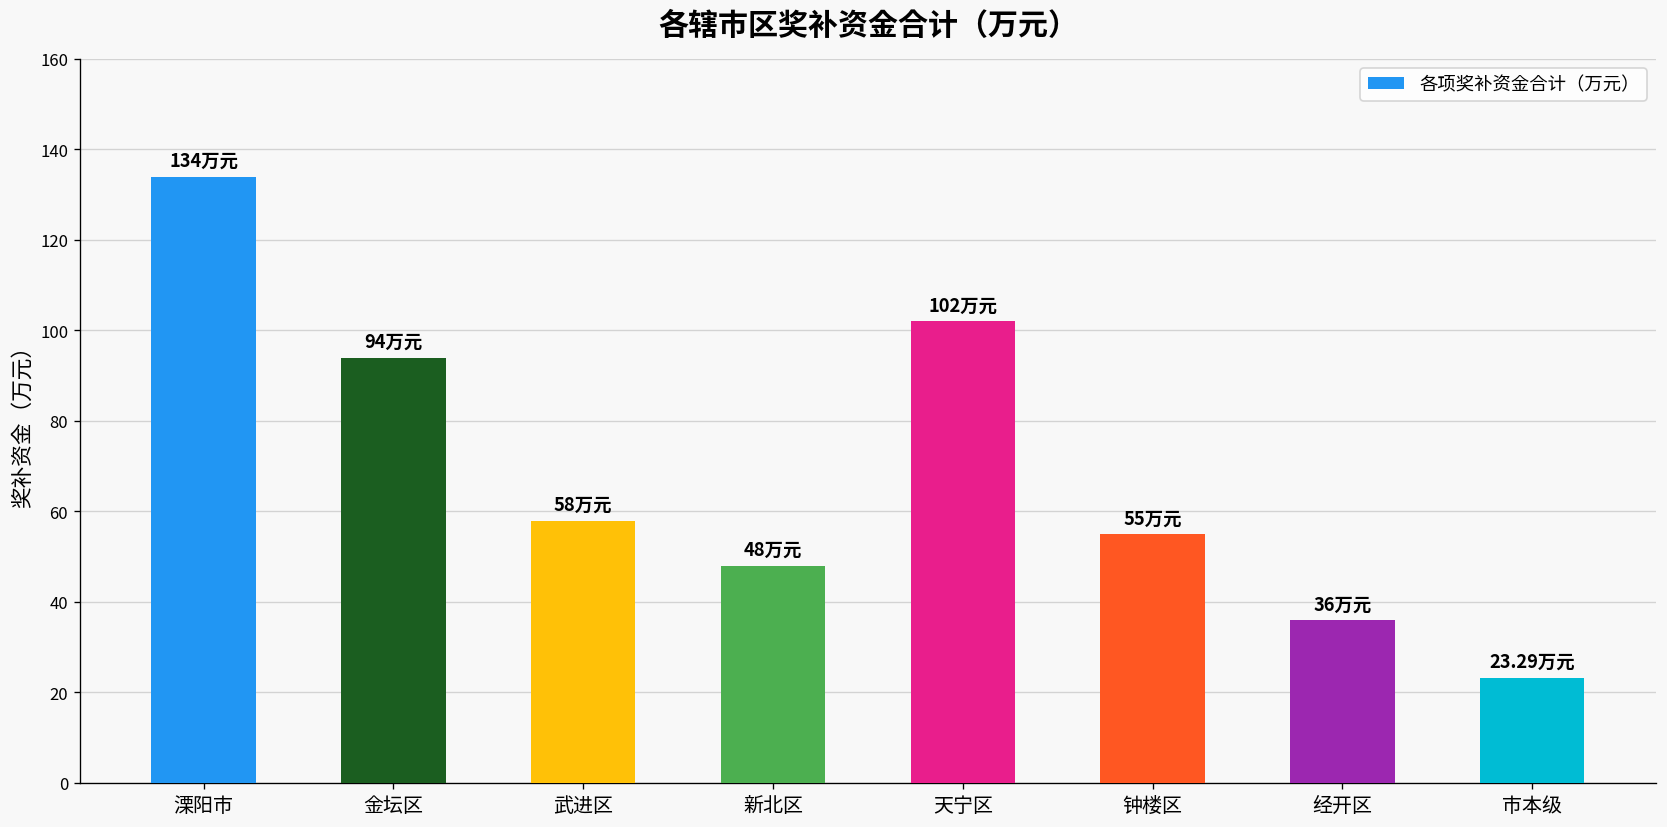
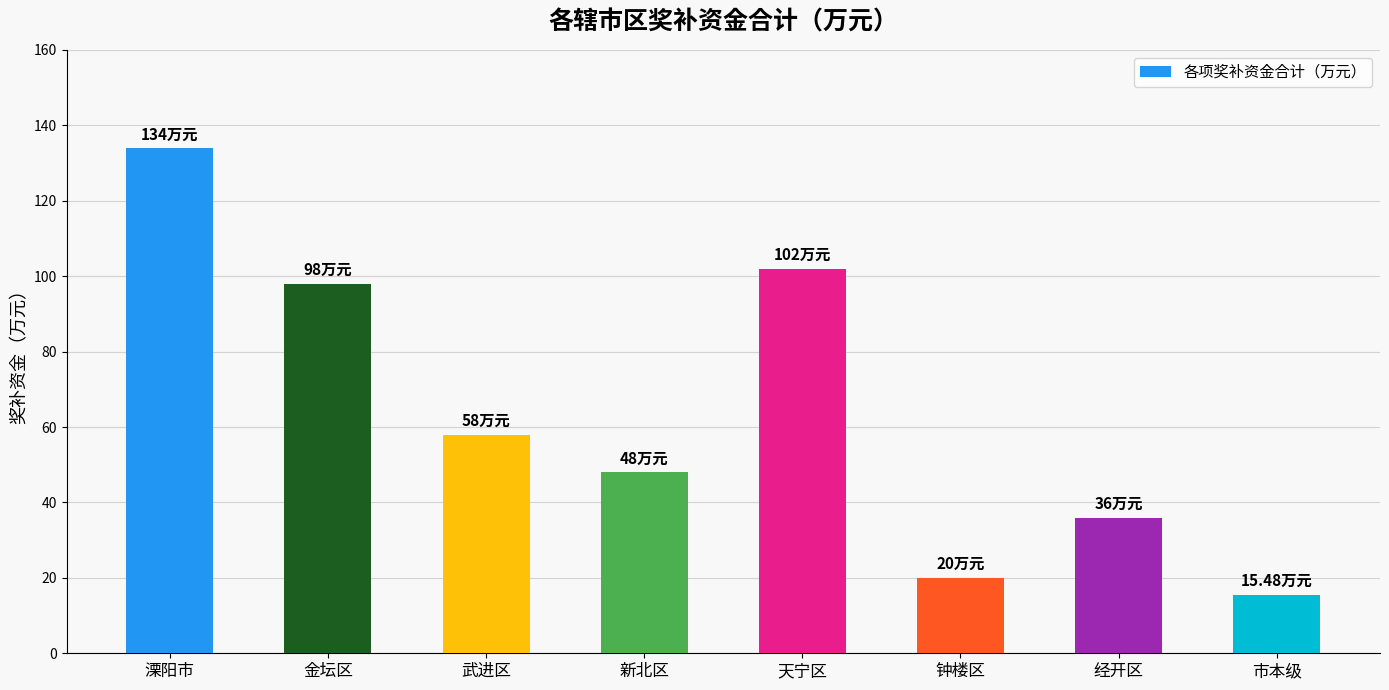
  {
    "溧阳市": 134,
-   "金坛区": 94,
+   "金坛区": 98,
    "武进区": 58,
    "新北区": 48,
    "天宁区": 102,
-   "钟楼区": 55,
+   "钟楼区": 20,
    "经开区": 36,
-   "市本级": 23.29
+   "市本级": 15.48
  }
